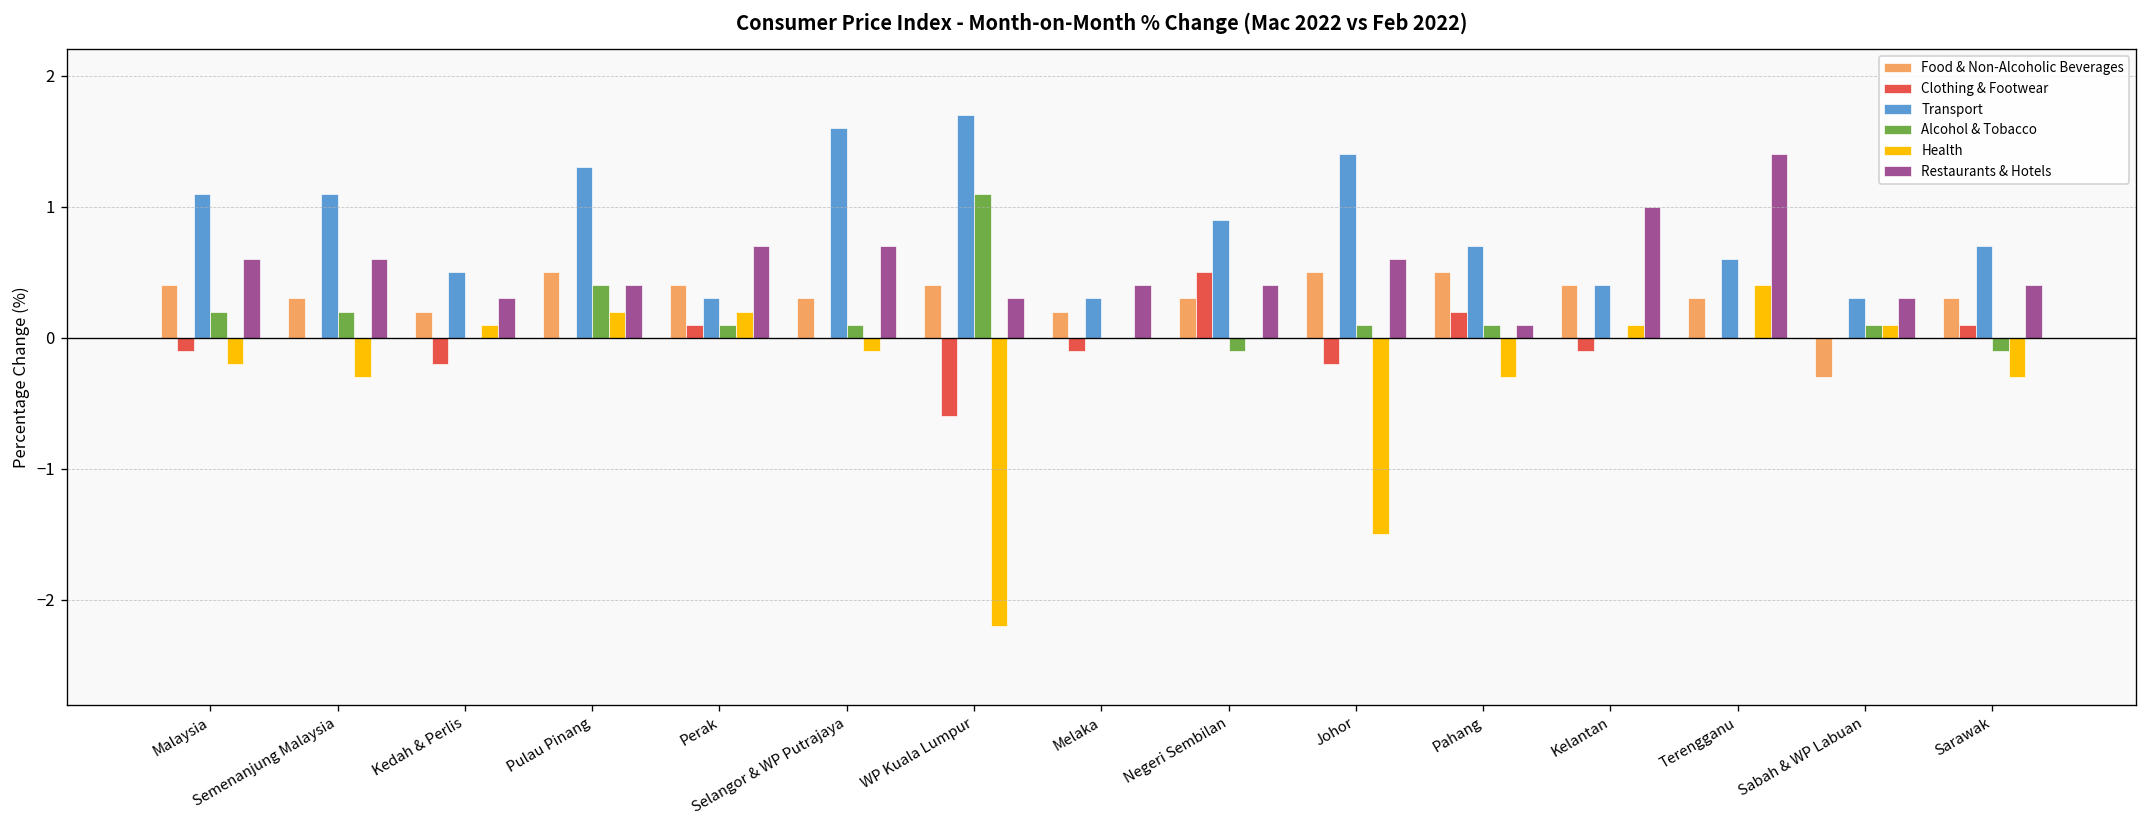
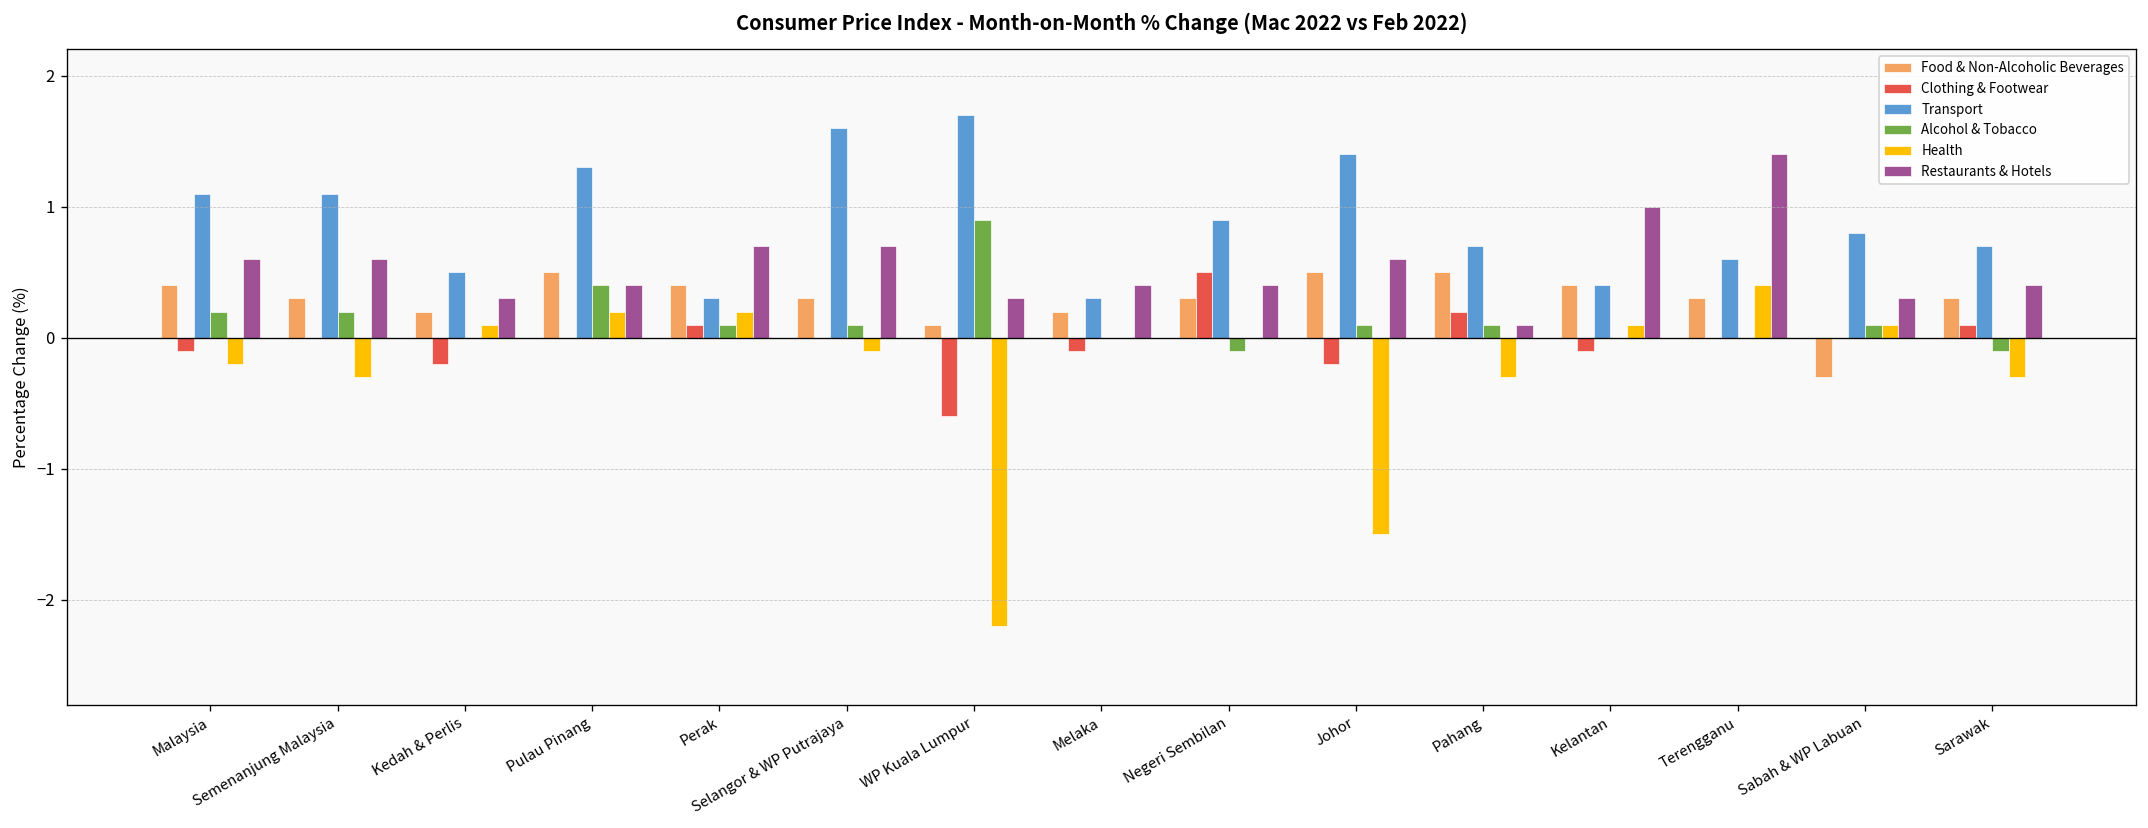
  {
    "Food & Non-Alcoholic Beverages": {
      "Malaysia": 0.4,
      "Semenanjung Malaysia": 0.3,
      "Kedah & Perlis": 0.2,
      "Pulau Pinang": 0.5,
      "Perak": 0.4,
      "Selangor & WP Putrajaya": 0.3,
-     "WP Kuala Lumpur": 0.4,
+     "WP Kuala Lumpur": 0.1,
      "Melaka": 0.2,
      "Negeri Sembilan": 0.3,
      "Johor": 0.5,
      "Pahang": 0.5,
      "Kelantan": 0.4,
      "Terengganu": 0.3,
      "Sabah & WP Labuan": -0.3,
      "Sarawak": 0.3
    },
    "Clothing & Footwear": {
      "Malaysia": -0.1,
      "Semenanjung Malaysia": 0.0,
      "Kedah & Perlis": -0.2,
      "Pulau Pinang": 0.0,
      "Perak": 0.1,
      "Selangor & WP Putrajaya": 0.0,
      "WP Kuala Lumpur": -0.6,
      "Melaka": -0.1,
      "Negeri Sembilan": 0.5,
      "Johor": -0.2,
      "Pahang": 0.2,
      "Kelantan": -0.1,
      "Terengganu": 0.0,
      "Sabah & WP Labuan": 0.0,
      "Sarawak": 0.1
    },
    "Transport": {
      "Malaysia": 1.1,
      "Semenanjung Malaysia": 1.1,
      "Kedah & Perlis": 0.5,
      "Pulau Pinang": 1.3,
      "Perak": 0.3,
      "Selangor & WP Putrajaya": 1.6,
      "WP Kuala Lumpur": 1.7,
      "Melaka": 0.3,
      "Negeri Sembilan": 0.9,
      "Johor": 1.4,
      "Pahang": 0.7,
      "Kelantan": 0.4,
      "Terengganu": 0.6,
-     "Sabah & WP Labuan": 0.3,
+     "Sabah & WP Labuan": 0.8,
      "Sarawak": 0.7
    },
    "Alcohol & Tobacco": {
      "Malaysia": 0.2,
      "Semenanjung Malaysia": 0.2,
      "Kedah & Perlis": 0.0,
      "Pulau Pinang": 0.4,
      "Perak": 0.1,
      "Selangor & WP Putrajaya": 0.1,
-     "WP Kuala Lumpur": 1.1,
+     "WP Kuala Lumpur": 0.9,
      "Melaka": 0.0,
      "Negeri Sembilan": -0.1,
      "Johor": 0.1,
      "Pahang": 0.1,
      "Kelantan": 0.0,
      "Terengganu": 0.0,
      "Sabah & WP Labuan": 0.1,
      "Sarawak": -0.1
    },
    "Health": {
      "Malaysia": -0.2,
      "Semenanjung Malaysia": -0.3,
      "Kedah & Perlis": 0.1,
      "Pulau Pinang": 0.2,
      "Perak": 0.2,
      "Selangor & WP Putrajaya": -0.1,
      "WP Kuala Lumpur": -2.2,
      "Melaka": 0.0,
      "Negeri Sembilan": 0.0,
      "Johor": -1.5,
      "Pahang": -0.3,
      "Kelantan": 0.1,
      "Terengganu": 0.4,
      "Sabah & WP Labuan": 0.1,
      "Sarawak": -0.3
    },
    "Restaurants & Hotels": {
      "Malaysia": 0.6,
      "Semenanjung Malaysia": 0.6,
      "Kedah & Perlis": 0.3,
      "Pulau Pinang": 0.4,
      "Perak": 0.7,
      "Selangor & WP Putrajaya": 0.7,
      "WP Kuala Lumpur": 0.3,
      "Melaka": 0.4,
      "Negeri Sembilan": 0.4,
      "Johor": 0.6,
      "Pahang": 0.1,
      "Kelantan": 1.0,
      "Terengganu": 1.4,
      "Sabah & WP Labuan": 0.3,
      "Sarawak": 0.4
    }
  }
